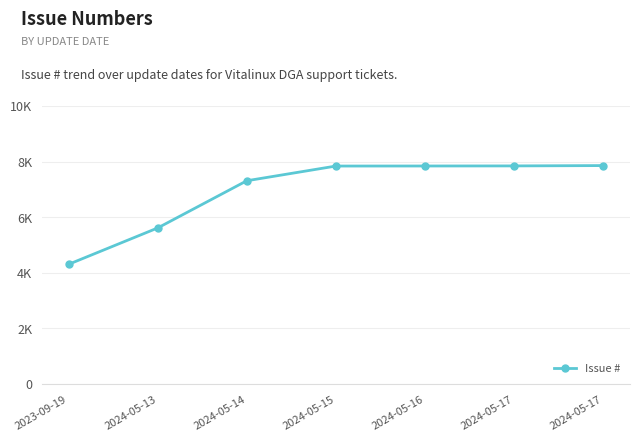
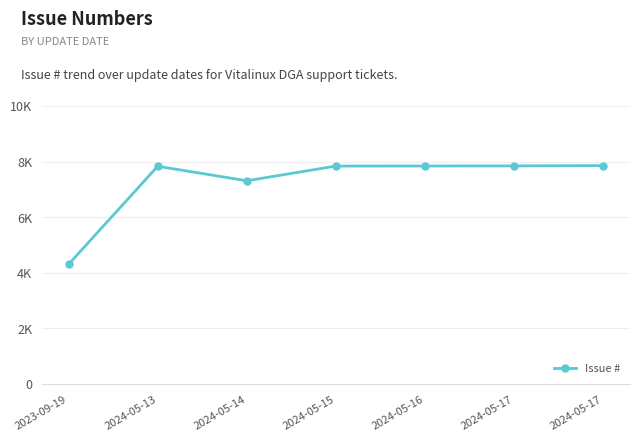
  {
    "2023-09-19": 4300,
-   "2024-05-13": 5600,
+   "2024-05-13": 7800,
    "2024-05-14": 7300,
    "2024-05-15": 7800,
    "2024-05-16": 7800
  }
